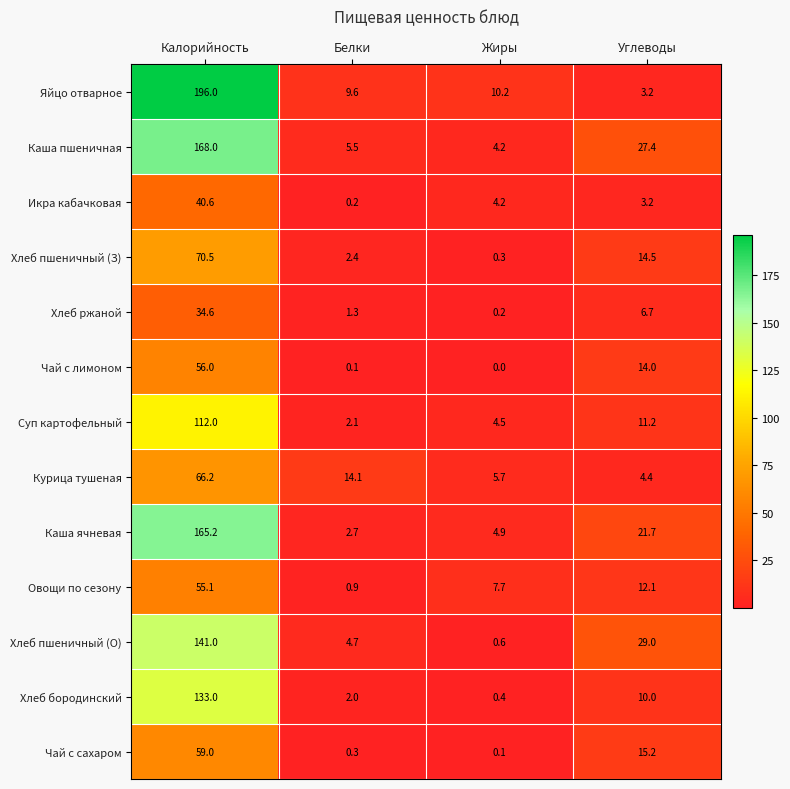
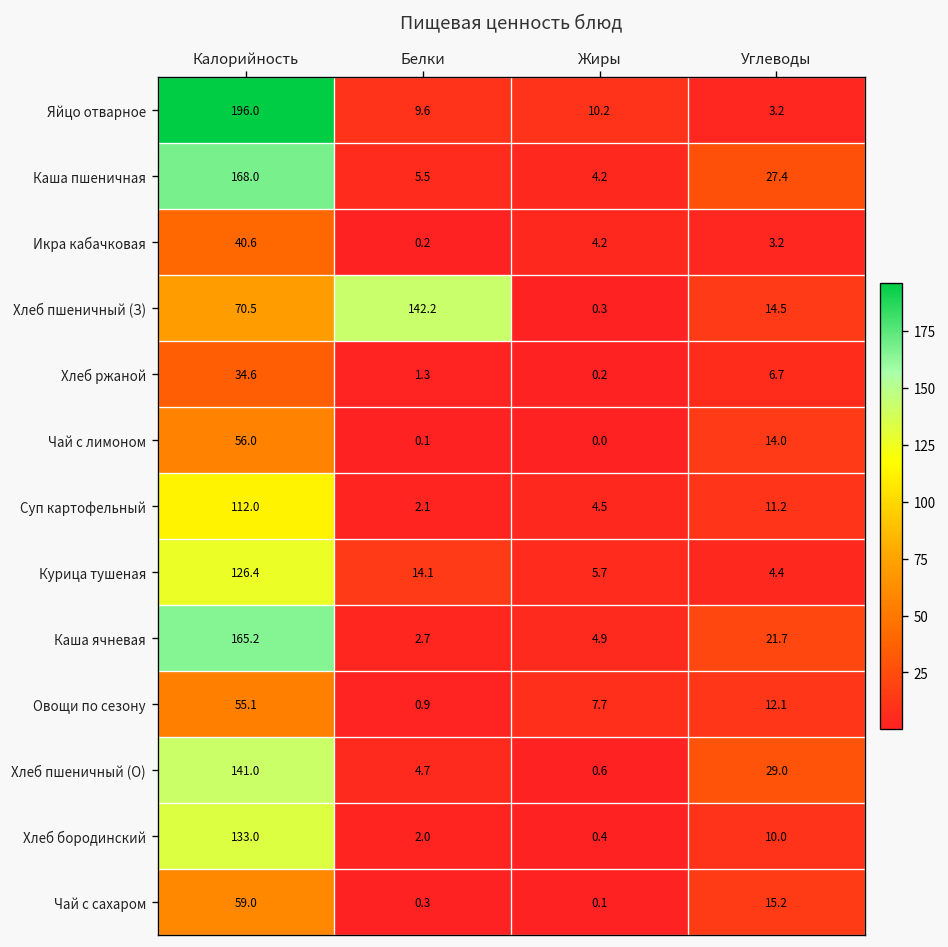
  {
    "Яйцо отварное": {
      "Калорийность": 196.0,
      "Белки": 9.6,
      "Жиры": 10.2,
      "Углеводы": 3.2
    },
    "Каша пшеничная": {
      "Калорийность": 168.0,
      "Белки": 5.5,
      "Жиры": 4.2,
      "Углеводы": 27.4
    },
    "Икра кабачковая": {
      "Калорийность": 40.6,
      "Белки": 0.2,
      "Жиры": 4.2,
      "Углеводы": 3.2
    },
    "Хлеб пшеничный (З)": {
      "Калорийность": 70.5,
-     "Белки": 2.4,
+     "Белки": 142.2,
      "Жиры": 0.3,
      "Углеводы": 14.5
    },
    "Хлеб ржаной": {
      "Калорийность": 34.6,
      "Белки": 1.3,
      "Жиры": 0.2,
      "Углеводы": 6.7
    },
    "Чай с лимоном": {
      "Калорийность": 56.0,
      "Белки": 0.1,
      "Жиры": 0.0,
      "Углеводы": 14.0
    },
    "Суп картофельный": {
      "Калорийность": 112.0,
      "Белки": 2.1,
      "Жиры": 4.5,
      "Углеводы": 11.2
    },
    "Курица тушеная": {
-     "Калорийность": 66.2,
+     "Калорийность": 126.4,
      "Белки": 14.1,
      "Жиры": 5.7,
      "Углеводы": 4.4
    },
    "Каша ячневая": {
      "Калорийность": 165.2,
      "Белки": 2.7,
      "Жиры": 4.9,
      "Углеводы": 21.7
    },
    "Овощи по сезону": {
      "Калорийность": 55.1,
      "Белки": 0.9,
      "Жиры": 7.7,
      "Углеводы": 12.1
    },
    "Хлеб пшеничный (О)": {
      "Калорийность": 141.0,
      "Белки": 4.7,
      "Жиры": 0.6,
      "Углеводы": 29.0
    },
    "Хлеб бородинский": {
      "Калорийность": 133.0,
      "Белки": 2.0,
      "Жиры": 0.4,
      "Углеводы": 10.0
    },
    "Чай с сахаром": {
      "Калорийность": 59.0,
      "Белки": 0.3,
      "Жиры": 0.1,
      "Углеводы": 15.2
    }
  }
